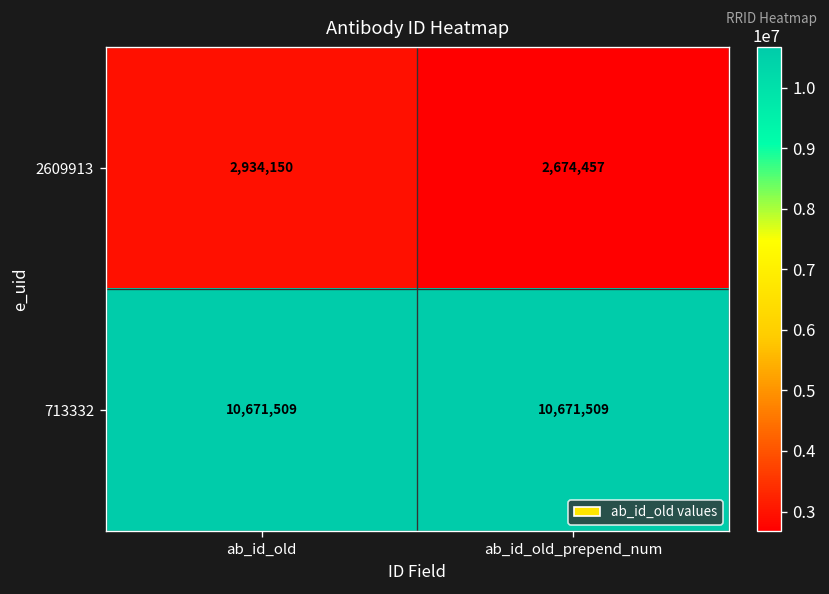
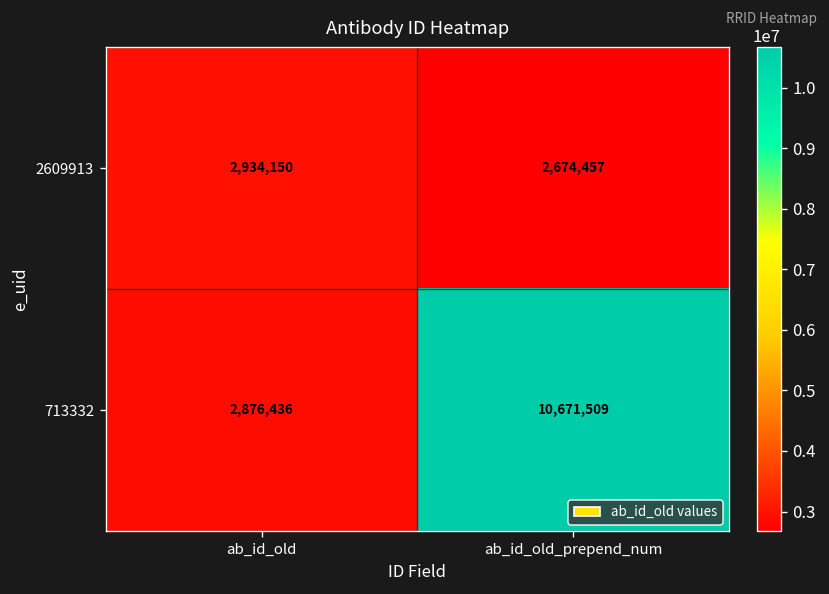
  {
    "2609913": {
      "ab_id_old": "2,934,150",
      "ab_id_old_prepend_num": "2,674,457"
    },
    "713332": {
-     "ab_id_old": "10,671,509",
+     "ab_id_old": "2,876,436",
      "ab_id_old_prepend_num": "10,671,509"
    }
  }
